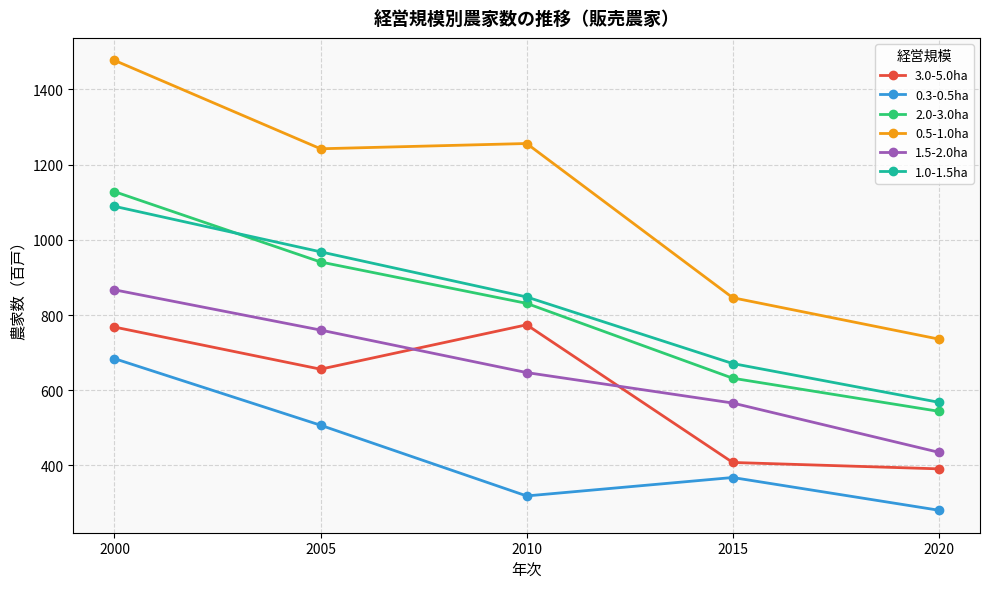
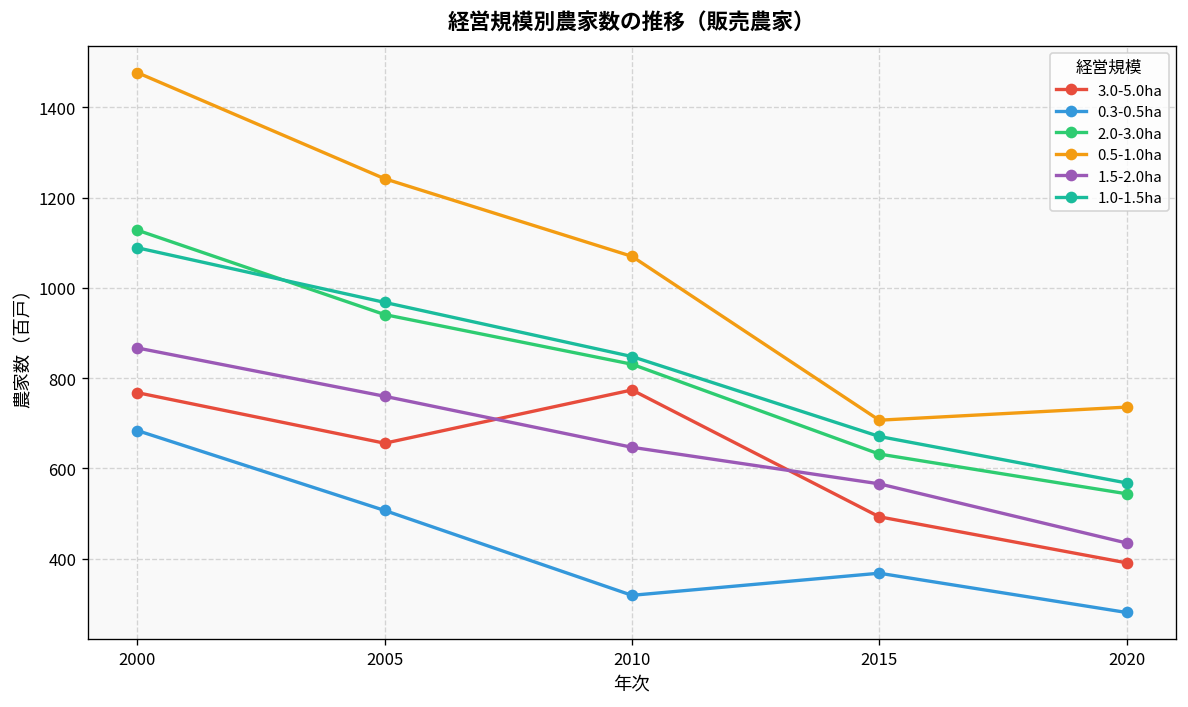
  {
    "3.0-5.0ha": {
      "2000": 770,
      "2005": 660,
      "2010": 770,
-     "2015": 410,
+     "2015": 490,
      "2020": 390
    },
    "0.3-0.5ha": {
      "2000": 680,
      "2005": 510,
      "2010": 320,
      "2015": 370,
      "2020": 280
    },
    "0.5-1.0ha": {
      "2000": 1480,
      "2005": 1240,
-     "2010": 1260,
-     "2015": 850,
+     "2010": 1070,
+     "2015": 710,
      "2020": 740
    },
    "1.5-2.0ha": {
      "2000": 870,
      "2005": 760,
      "2010": 650,
      "2015": 570,
      "2020": 440
    }
  }
